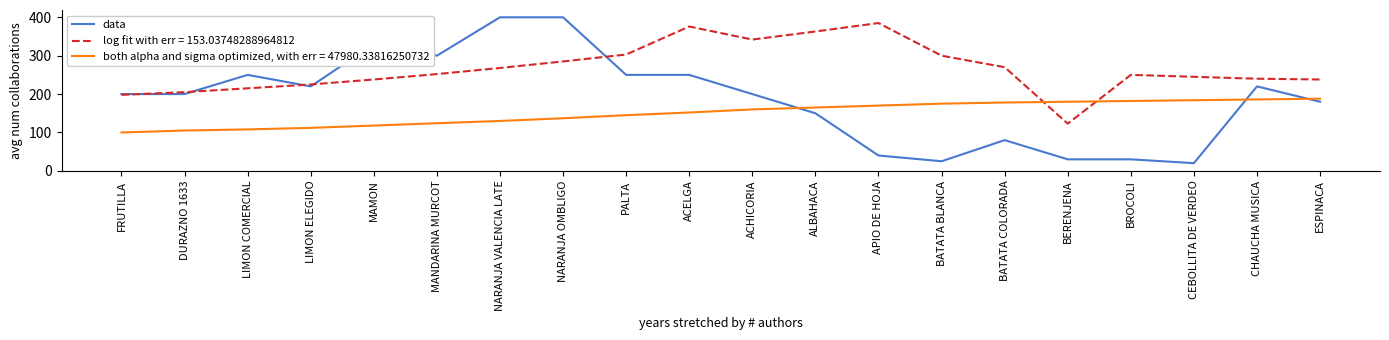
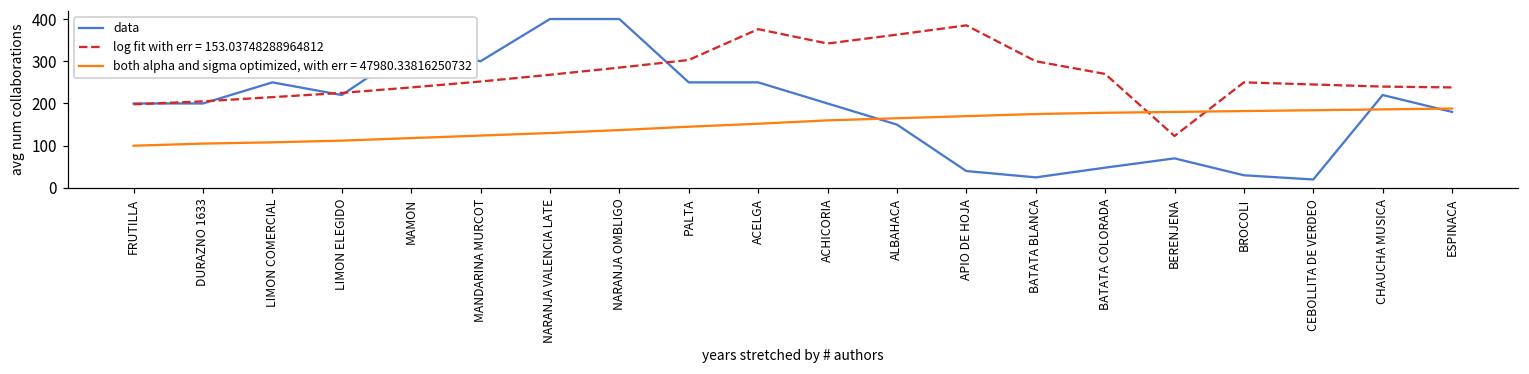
  {
    "data": {
      "LIMON COMERCIAL": 250,
      "MANDARINA MURCOT": 300,
      "NARANJA VALENCIA LATE": 400,
      "NARANJA OMBLIGO": 400,
      "PALTA": 250,
      "ACELGA": 250,
      "ACHICORIA": 200,
      "ALBAHACA": 150,
      "APIO DE HOJA": 40,
      "BATATA BLANCA": 30,
-     "BATATA COLORADA": 80,
-     "BERENJENA": 30,
+     "BATATA COLORADA": 50,
+     "BERENJENA": 70,
      "BROCOLI": 30,
      "CEBOLLITA DE VERDEO": 20,
      "CHAUCHA MUSICA": 220,
      "ESPINACA": 180
    },
    "log fit with err = 153.03748288964812": {
      "LIMON COMERCIAL": 220,
      "MAMON": 240,
      "MANDARINA MURCOT": 250,
      "NARANJA VALENCIA LATE": 270,
      "NARANJA OMBLIGO": 290,
      "PALTA": 300,
      "ACELGA": 380,
      "ACHICORIA": 340,
      "ALBAHACA": 360,
      "APIO DE HOJA": 390,
      "BATATA BLANCA": 300,
      "BATATA COLORADA": 270,
      "BERENJENA": 120,
      "BROCOLI": 250,
      "CEBOLLITA DE VERDEO": 250,
      "CHAUCHA MUSICA": 240,
      "ESPINACA": 240
    },
    "both alpha and sigma optimized, with err = 47980.33816250732": {
      "FRUTILLA": 100,
      "DURAZNO 1633": 110,
      "LIMON COMERCIAL": 110,
      "LIMON ELEGIDO": 110,
      "MAMON": 120,
      "MANDARINA MURCOT": 120,
      "NARANJA VALENCIA LATE": 130,
      "NARANJA OMBLIGO": 140,
      "PALTA": 150,
      "ACELGA": 150,
      "ACHICORIA": 160,
      "ALBAHACA": 170,
      "APIO DE HOJA": 170,
      "BATATA BLANCA": 180,
      "BATATA COLORADA": 180,
      "BERENJENA": 180,
      "BROCOLI": 180,
      "CEBOLLITA DE VERDEO": 180,
      "CHAUCHA MUSICA": 190,
      "ESPINACA": 190
    }
  }
